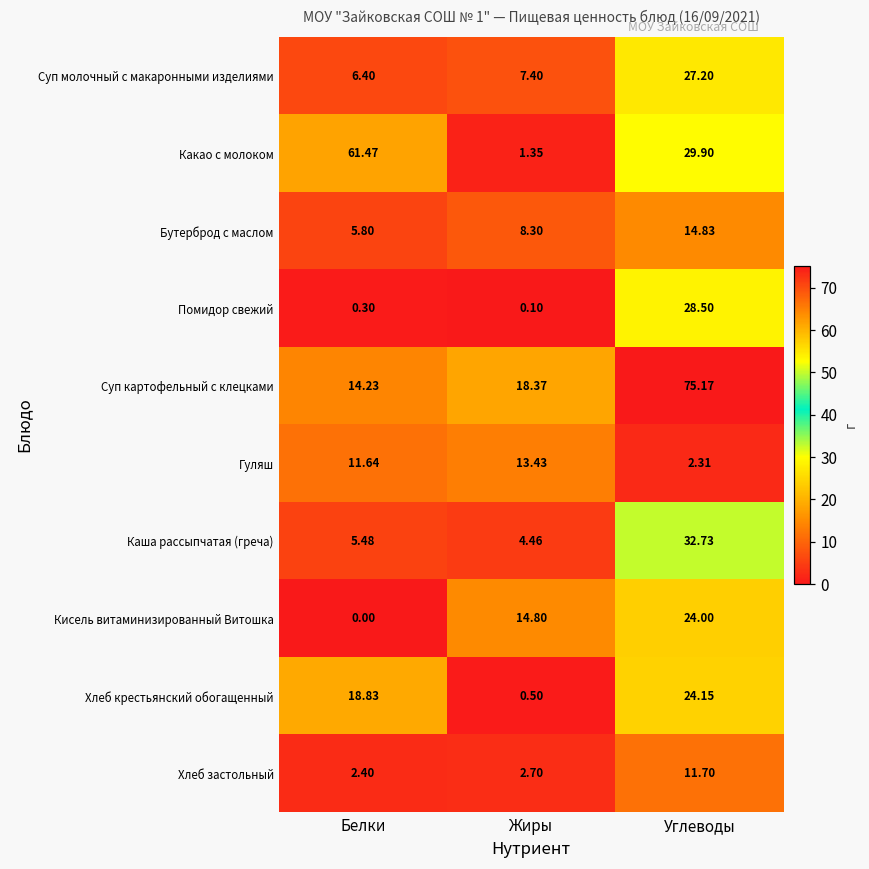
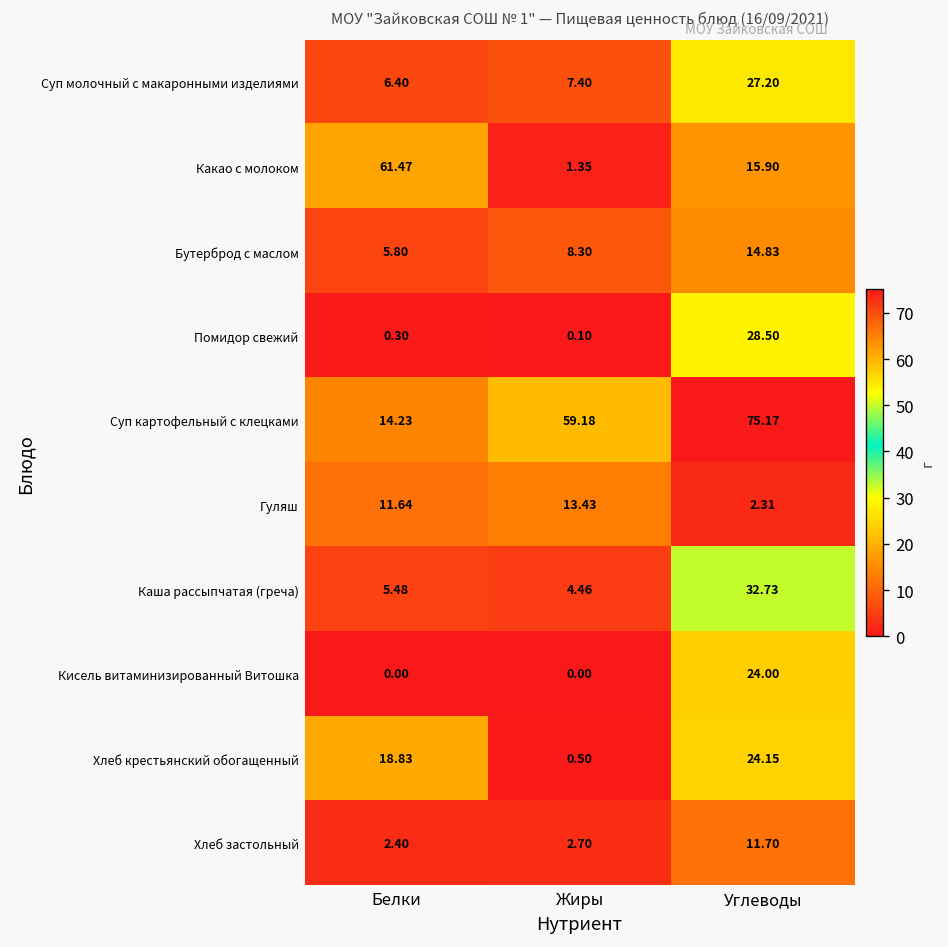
  {
    "Суп молочный с макаронными изделиями": {
      "Белки": 6.40,
      "Жиры": 7.40,
      "Углеводы": 27.20
    },
    "Какао с молоком": {
      "Белки": 61.47,
      "Жиры": 1.35,
-     "Углеводы": 29.90
+     "Углеводы": 15.90
    },
    "Бутерброд с маслом": {
      "Белки": 5.80,
      "Жиры": 8.30,
      "Углеводы": 14.83
    },
    "Помидор свежий": {
      "Белки": 0.30,
      "Жиры": 0.10,
      "Углеводы": 28.50
    },
    "Суп картофельный с клецками": {
      "Белки": 14.23,
-     "Жиры": 18.37,
+     "Жиры": 59.18,
      "Углеводы": 75.17
    },
    "Гуляш": {
      "Белки": 11.64,
      "Жиры": 13.43,
      "Углеводы": 2.31
    },
    "Каша рассыпчатая (греча)": {
      "Белки": 5.48,
      "Жиры": 4.46,
      "Углеводы": 32.73
    },
    "Кисель витаминизированный Витошка": {
      "Белки": 0.00,
-     "Жиры": 14.80,
+     "Жиры": 0.00,
      "Углеводы": 24.00
    },
    "Хлеб крестьянский обогащенный": {
      "Белки": 18.83,
      "Жиры": 0.50,
      "Углеводы": 24.15
    },
    "Хлеб застольный": {
      "Белки": 2.40,
      "Жиры": 2.70,
      "Углеводы": 11.70
    }
  }
